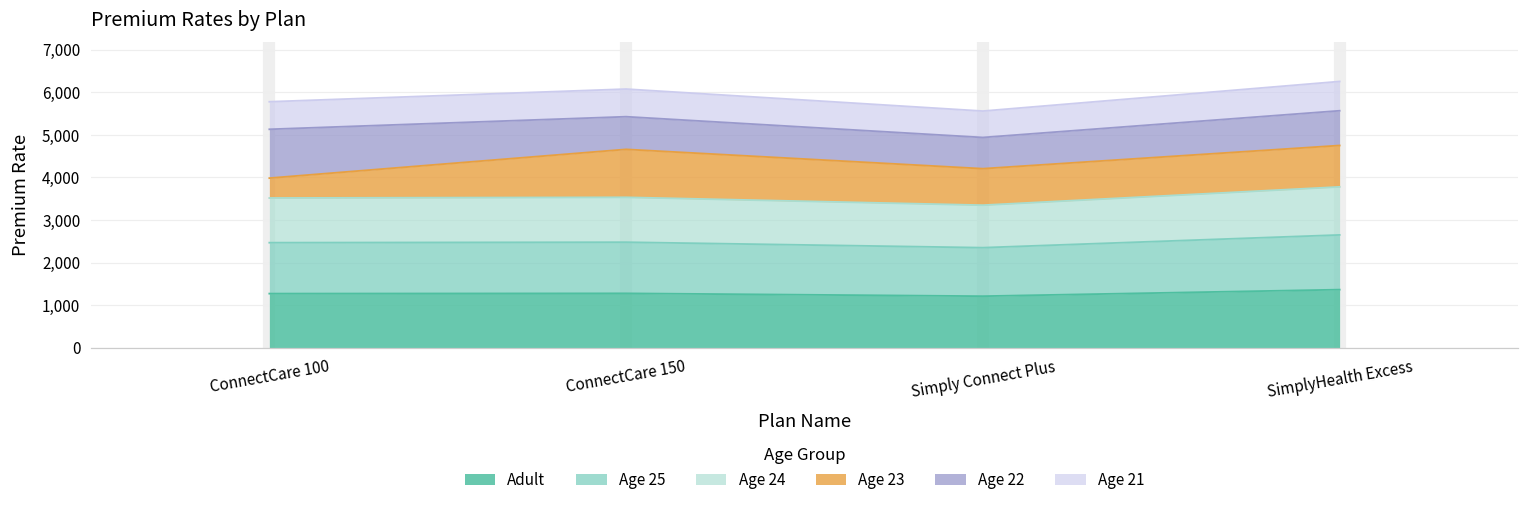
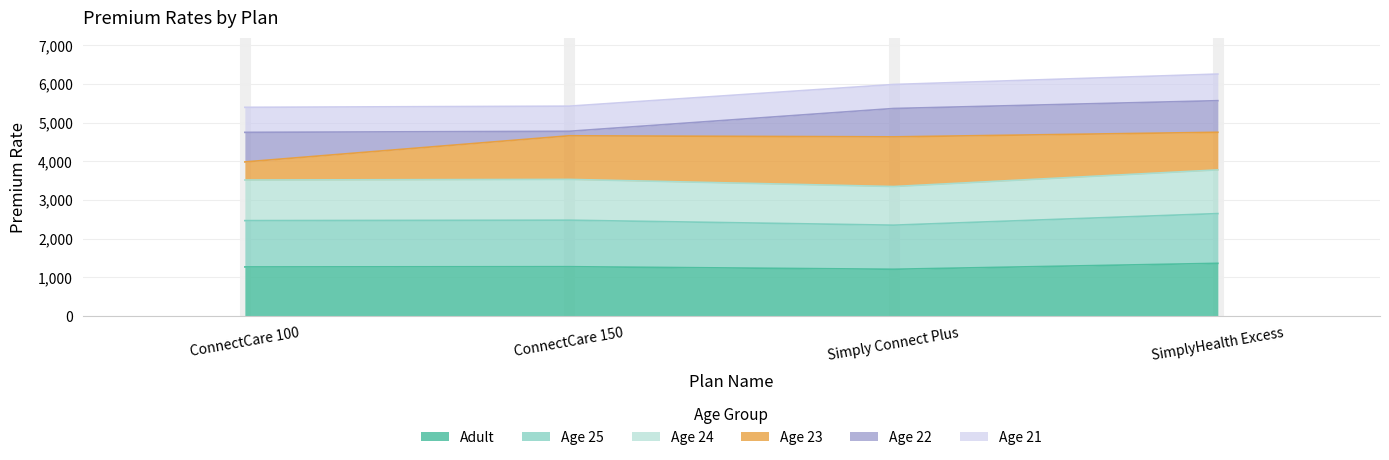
  {
    "Age 23": {
      "ConnectCare 100": "500",
      "ConnectCare 150": "1,100",
-     "Simply Connect Plus": "900",
+     "Simply Connect Plus": "1,300",
      "SimplyHealth Excess": "1,000"
    },
    "Age 22": {
-     "ConnectCare 100": "1,100",
-     "ConnectCare 150": "800",
+     "ConnectCare 100": "800",
+     "ConnectCare 150": "100",
      "Simply Connect Plus": "700",
      "SimplyHealth Excess": "800"
    }
  }
